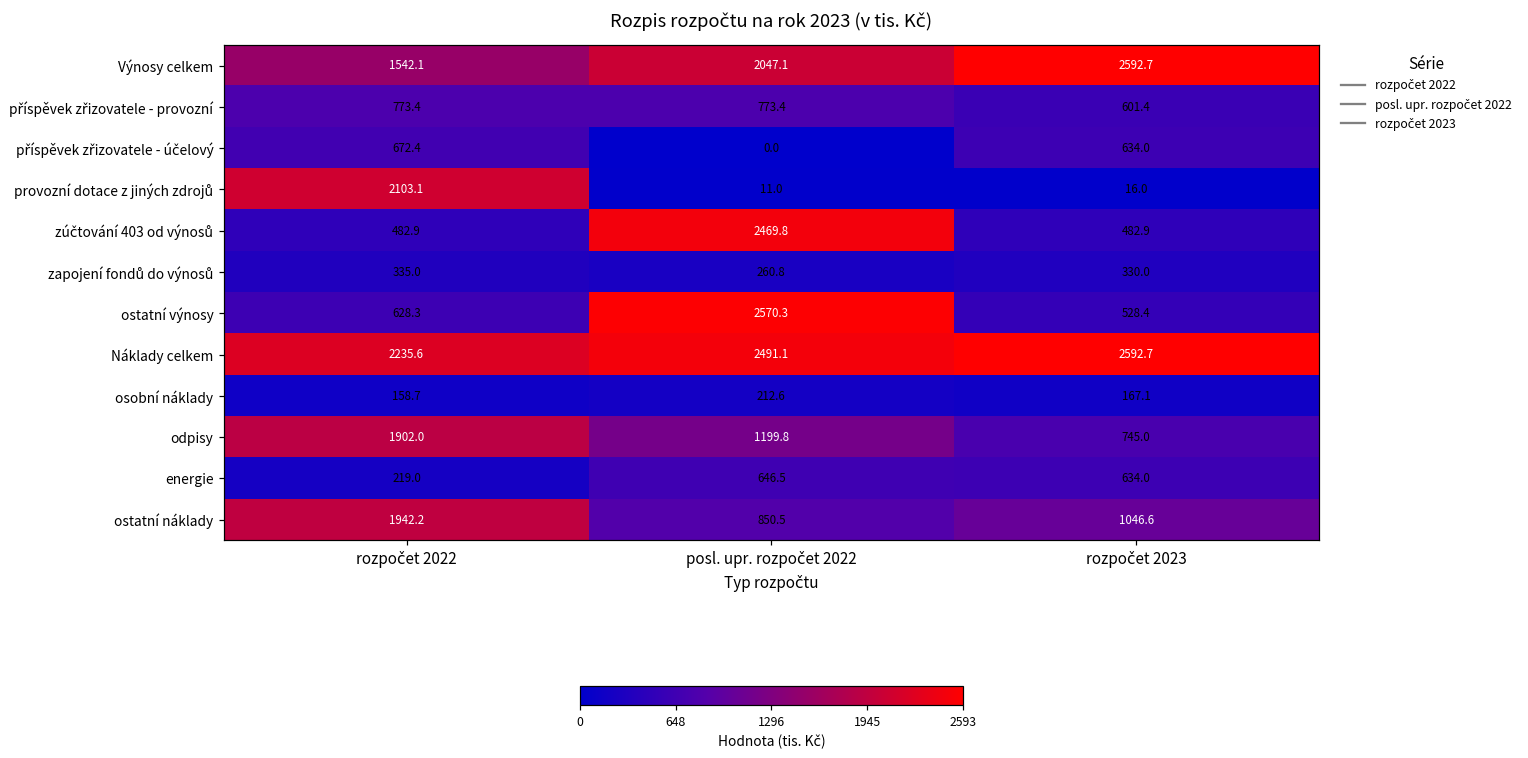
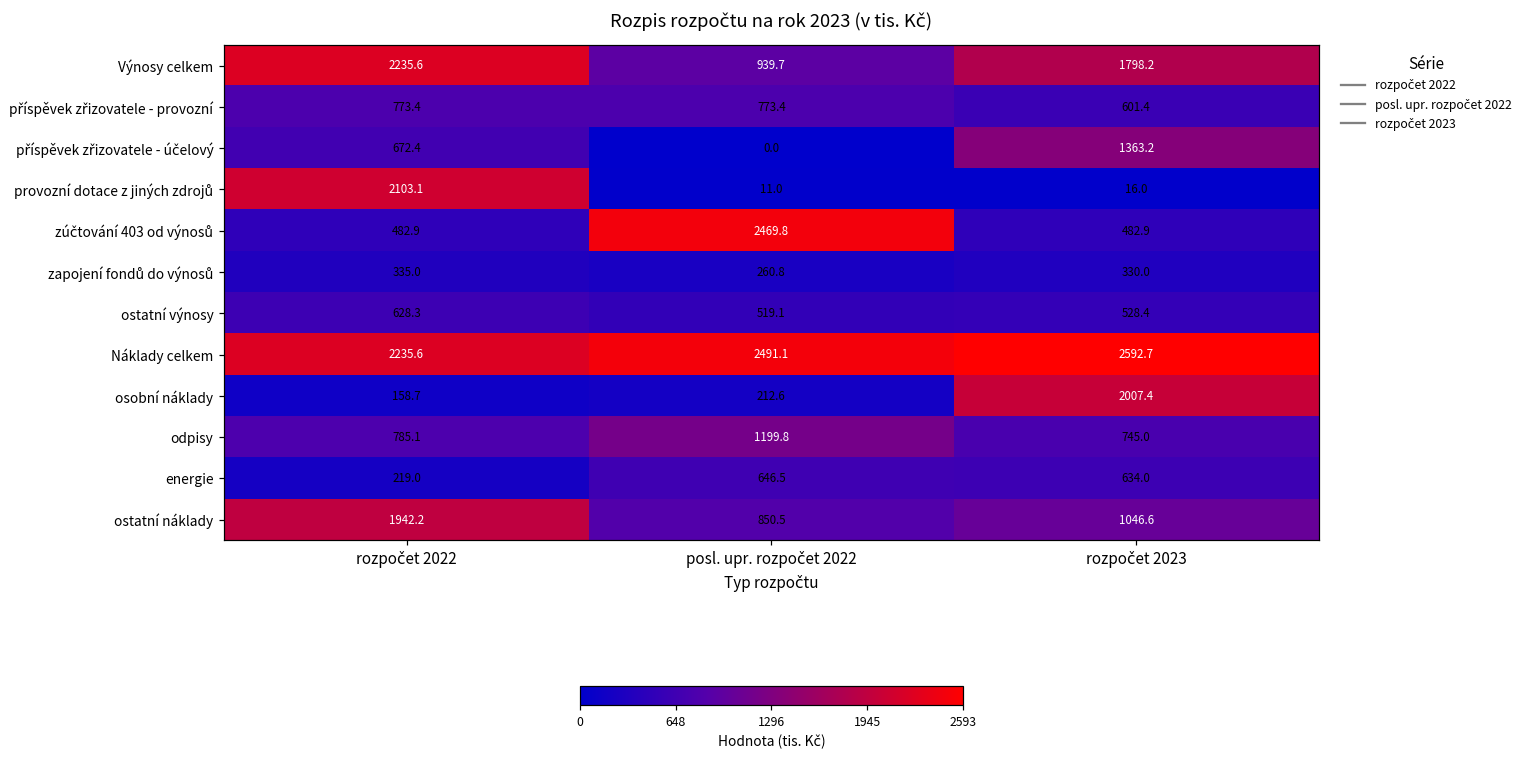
  {
    "Výnosy celkem": {
-     "rozpočet 2022": 1542.1,
-     "posl. upr. rozpočet 2022": 2047.1,
-     "rozpočet 2023": 2592.7
+     "rozpočet 2022": 2235.6,
+     "posl. upr. rozpočet 2022": 939.7,
+     "rozpočet 2023": 1798.2
    },
    "příspěvek zřizovatele - provozní": {
      "rozpočet 2022": 773.4,
      "posl. upr. rozpočet 2022": 773.4,
      "rozpočet 2023": 601.4
    },
    "příspěvek zřizovatele - účelový": {
      "rozpočet 2022": 672.4,
      "posl. upr. rozpočet 2022": 0.0,
-     "rozpočet 2023": 634.0
+     "rozpočet 2023": 1363.2
    },
    "provozní dotace z jiných zdrojů": {
      "rozpočet 2022": 2103.1,
      "posl. upr. rozpočet 2022": 11.0,
      "rozpočet 2023": 16.0
    },
    "zúčtování 403 od výnosů": {
      "rozpočet 2022": 482.9,
      "posl. upr. rozpočet 2022": 2469.8,
      "rozpočet 2023": 482.9
    },
    "zapojení fondů do výnosů": {
      "rozpočet 2022": 335.0,
      "posl. upr. rozpočet 2022": 260.8,
      "rozpočet 2023": 330.0
    },
    "ostatní výnosy": {
      "rozpočet 2022": 628.3,
-     "posl. upr. rozpočet 2022": 2570.3,
+     "posl. upr. rozpočet 2022": 519.1,
      "rozpočet 2023": 528.4
    },
    "Náklady celkem": {
      "rozpočet 2022": 2235.6,
      "posl. upr. rozpočet 2022": 2491.1,
      "rozpočet 2023": 2592.7
    },
    "osobní náklady": {
      "rozpočet 2022": 158.7,
      "posl. upr. rozpočet 2022": 212.6,
-     "rozpočet 2023": 167.1
+     "rozpočet 2023": 2007.4
    },
    "odpisy": {
-     "rozpočet 2022": 1902.0,
+     "rozpočet 2022": 785.1,
      "posl. upr. rozpočet 2022": 1199.8,
      "rozpočet 2023": 745.0
    },
    "energie": {
      "rozpočet 2022": 219.0,
      "posl. upr. rozpočet 2022": 646.5,
      "rozpočet 2023": 634.0
    },
    "ostatní náklady": {
      "rozpočet 2022": 1942.2,
      "posl. upr. rozpočet 2022": 850.5,
      "rozpočet 2023": 1046.6
    }
  }
